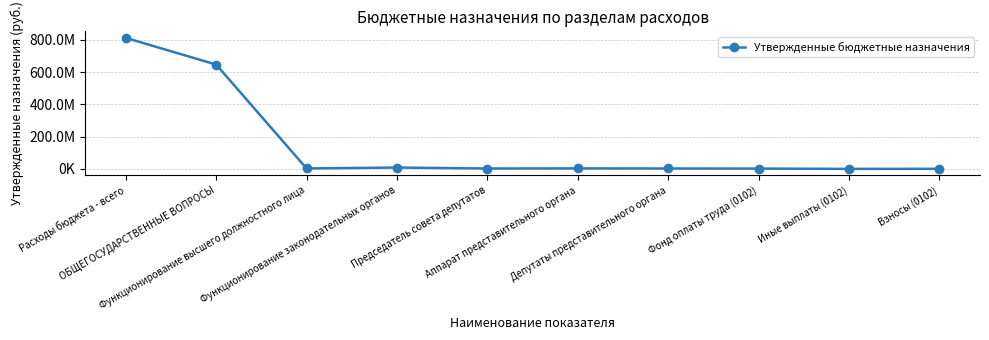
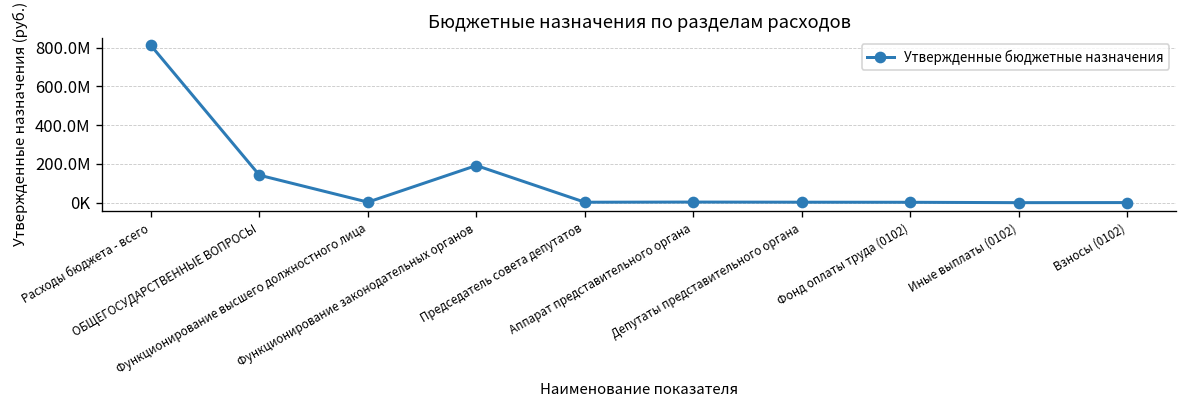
  {
    "Расходы бюджета - всего": 810000000,
-   "ОБЩЕГОСУДАРСТВЕННЫЕ ВОПРОСЫ": 650000000,
+   "ОБЩЕГОСУДАРСТВЕННЫЕ ВОПРОСЫ": 140000000,
    "Функционирование высшего должностного лица": 0,
-   "Функционирование законодательных органов": 10000000,
+   "Функционирование законодательных органов": 190000000,
    "Председатель совета депутатов": 0,
    "Аппарат представительного органа": 0,
    "Депутаты представительного органа": 0,
    "Фонд оплаты труда (0102)": 0,
    "Иные выплаты (0102)": 0,
    "Взносы (0102)": 0
  }
